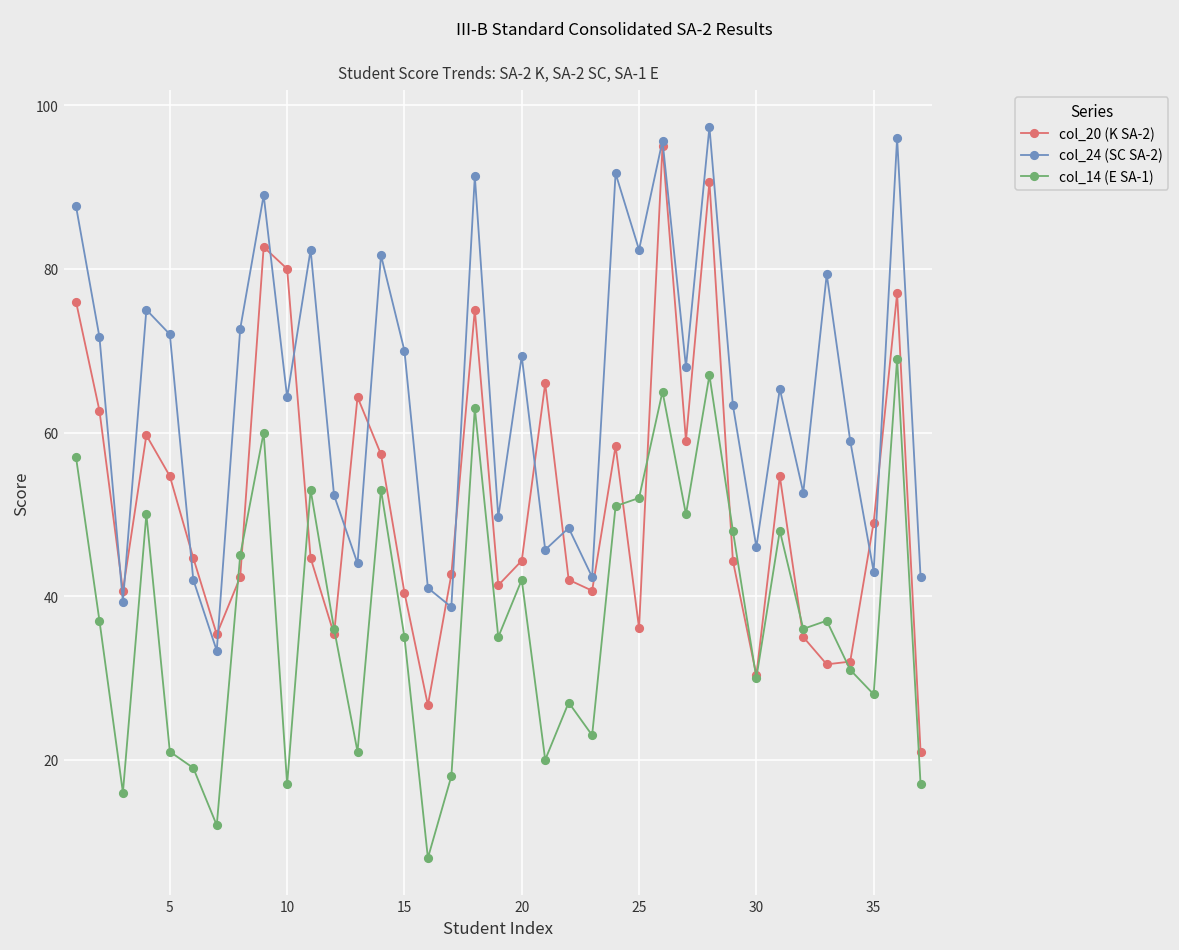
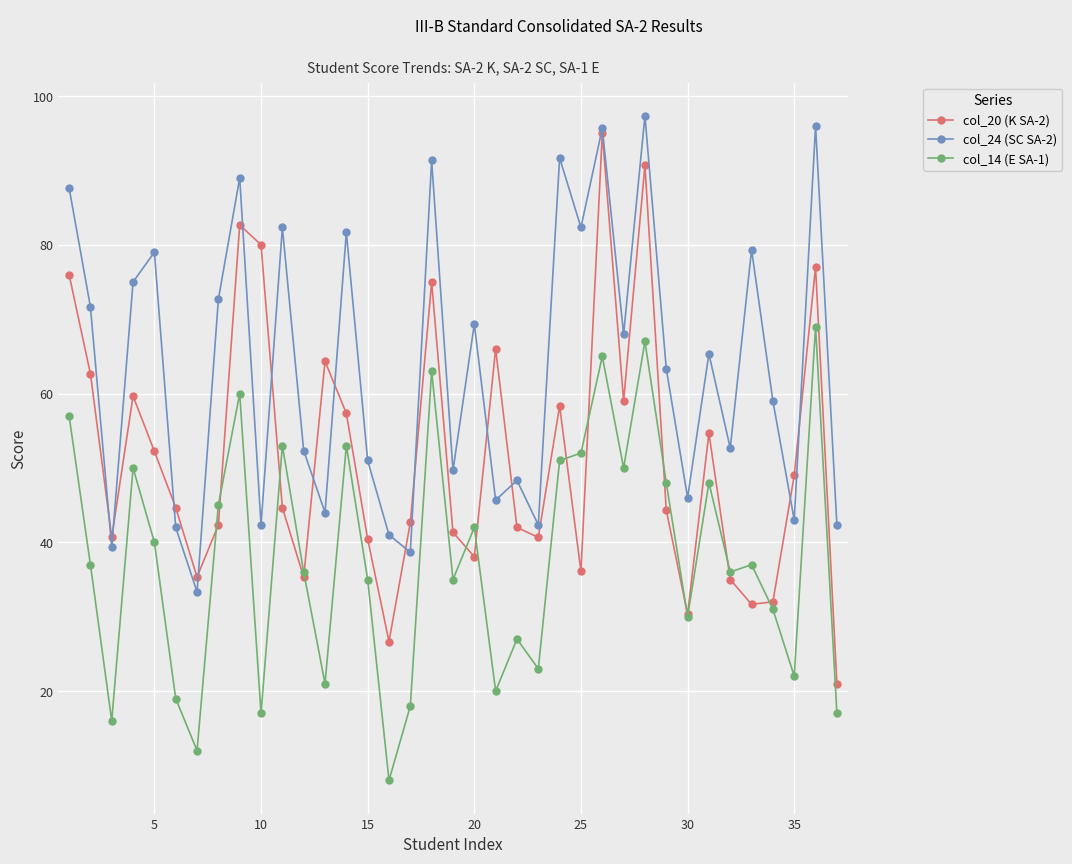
  {
    "col_20 (K SA-2)": {
-     "5": 55,
+     "5": 52,
      "10": 80,
      "15": 40,
-     "20": 44,
+     "20": 38,
      "25": 36,
      "35": 49
    },
    "col_24 (SC SA-2)": {
-     "5": 72,
-     "10": 64,
-     "15": 70,
+     "5": 79,
+     "10": 42,
+     "15": 51,
      "20": 69,
      "25": 82,
      "30": 46,
      "35": 43
    },
    "col_14 (E SA-1)": {
-     "5": 21,
+     "5": 40,
      "10": 17,
      "15": 35,
      "20": 42,
      "25": 52,
-     "35": 28
+     "35": 22
    }
  }
